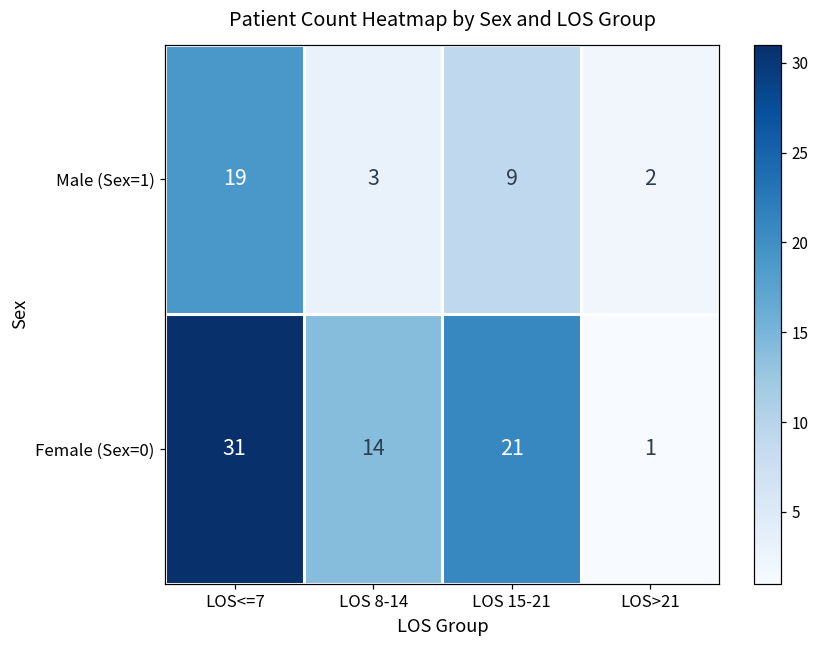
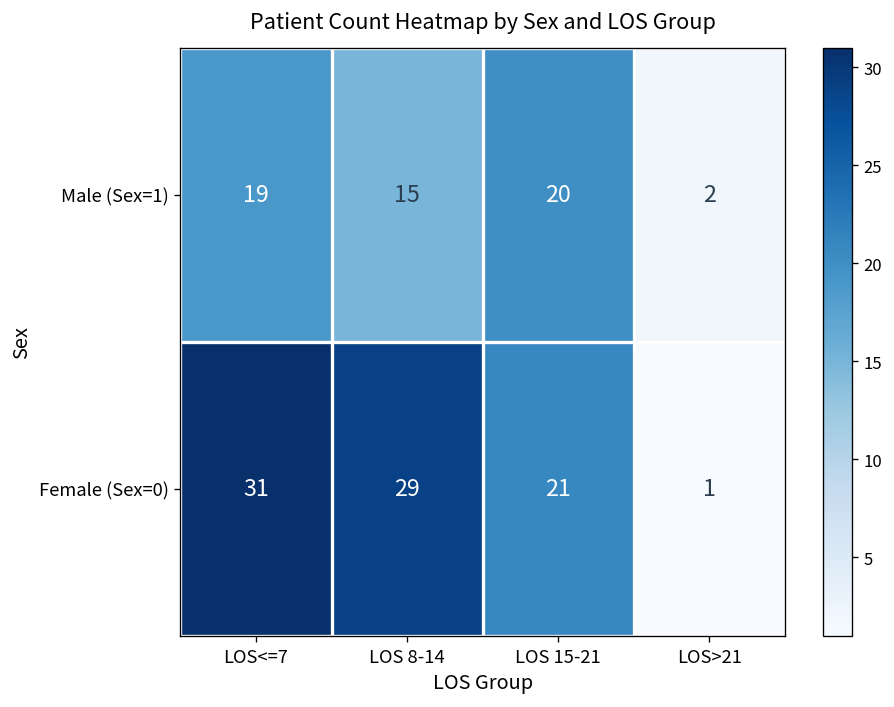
  {
    "Male (Sex=1)": {
      "LOS<=7": 19,
-     "LOS 8-14": 3,
-     "LOS 15-21": 9,
+     "LOS 8-14": 15,
+     "LOS 15-21": 20,
      "LOS>21": 2
    },
    "Female (Sex=0)": {
      "LOS<=7": 31,
-     "LOS 8-14": 14,
+     "LOS 8-14": 29,
      "LOS 15-21": 21,
      "LOS>21": 1
    }
  }
